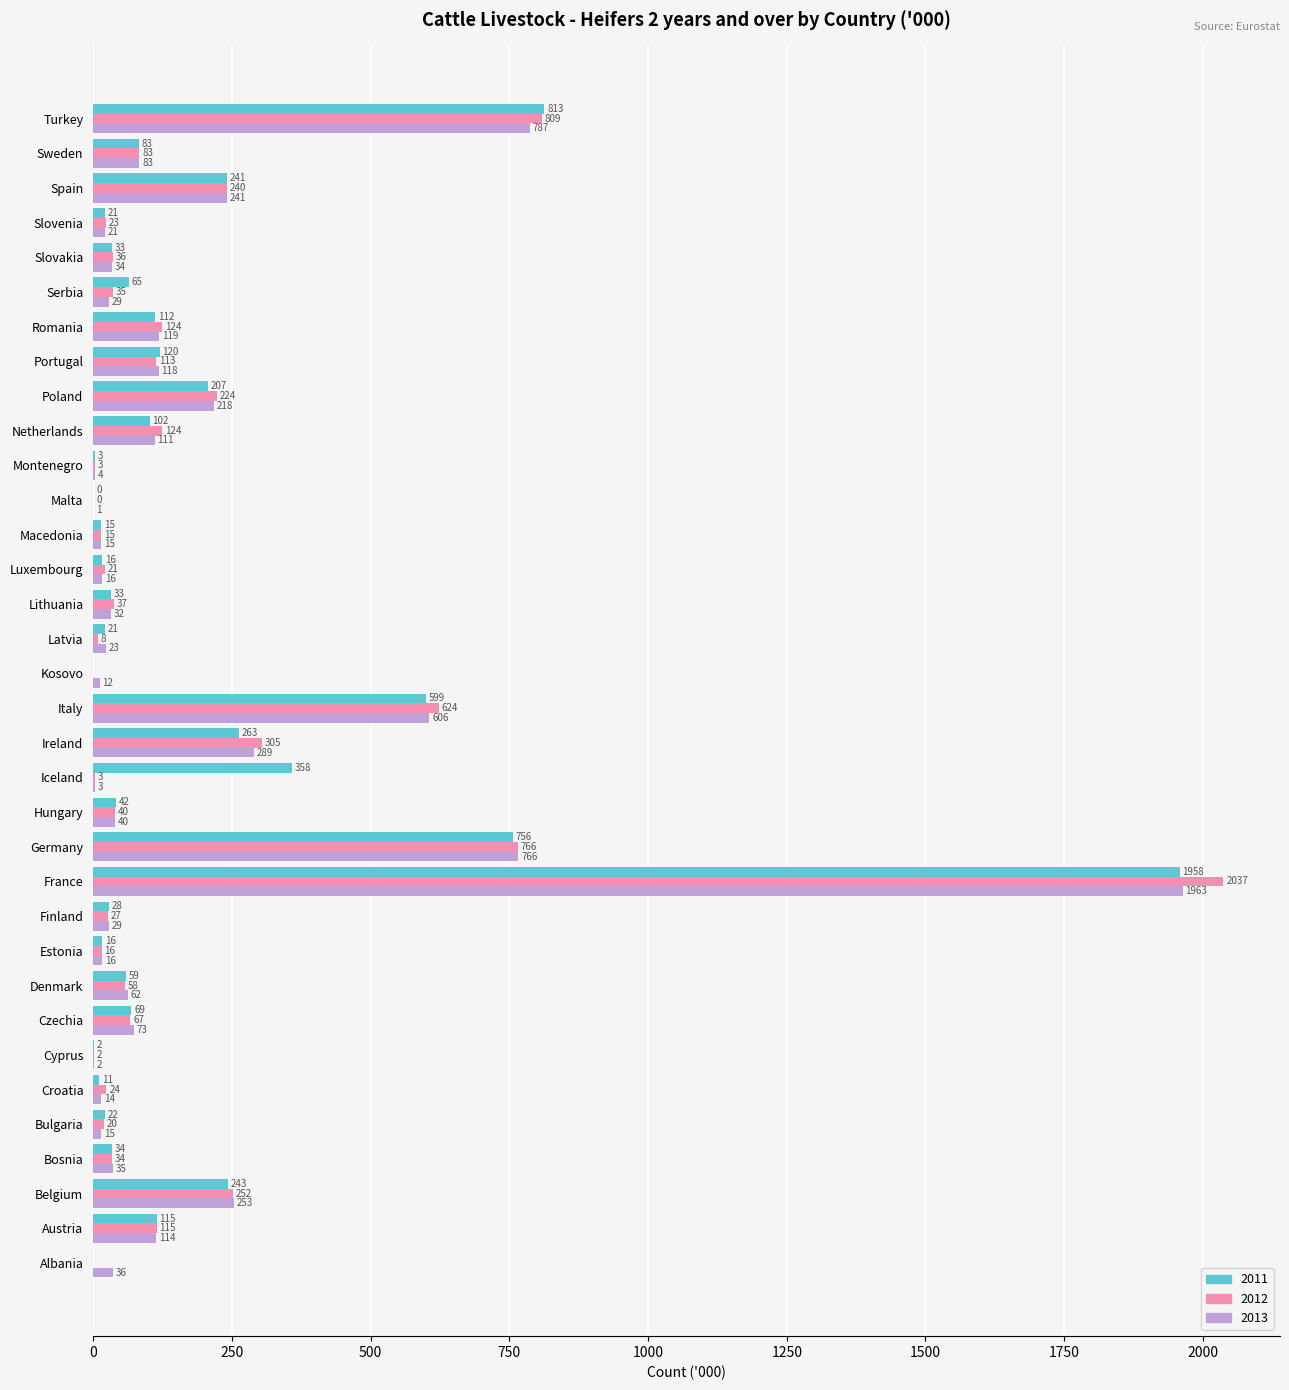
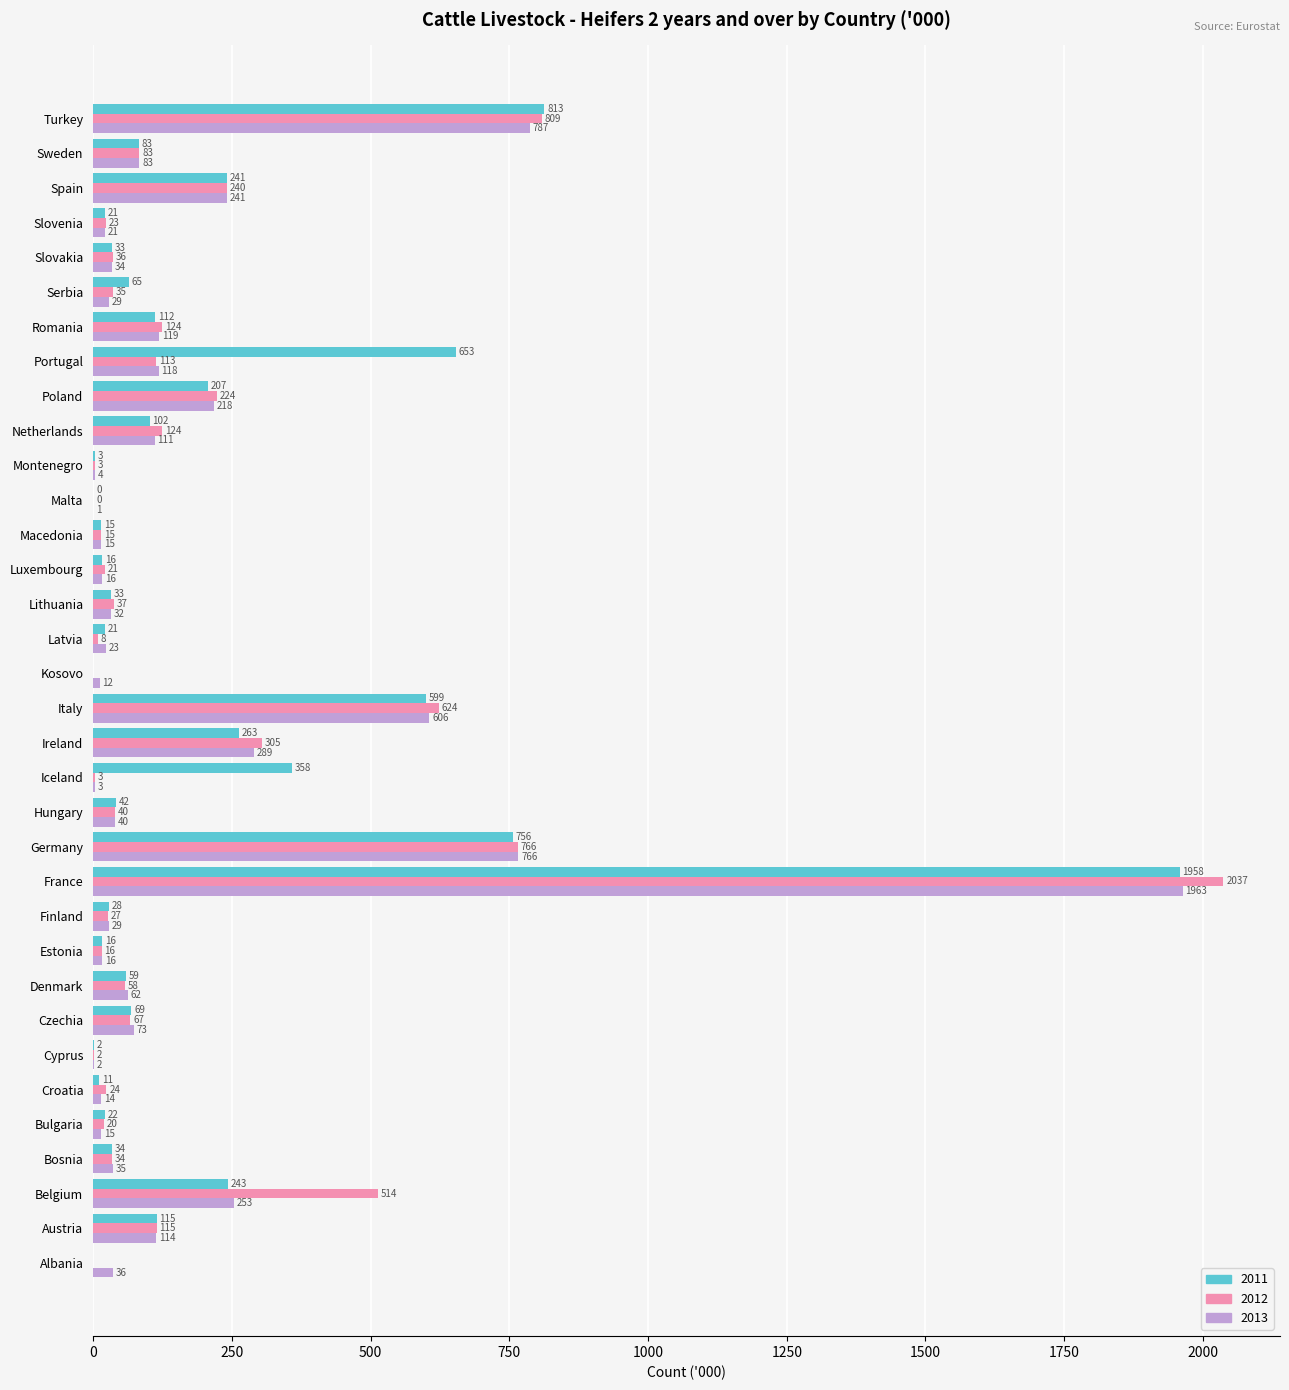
  {
    "2011": {
      "Turkey": 813,
      "Sweden": 83,
      "Spain": 241,
      "Slovenia": 21,
      "Slovakia": 33,
      "Serbia": 65,
      "Romania": 112,
-     "Portugal": 120,
+     "Portugal": 653,
      "Poland": 207,
      "Netherlands": 102,
      "Montenegro": 3,
      "Malta": 0,
      "Macedonia": 15,
      "Luxembourg": 16,
      "Lithuania": 33,
      "Latvia": 21,
      "Italy": 599,
      "Ireland": 263,
      "Iceland": 358,
      "Hungary": 42,
      "Germany": 756,
      "France": 1958,
      "Finland": 28,
      "Estonia": 16,
      "Denmark": 59,
      "Czechia": 69,
      "Cyprus": 2,
      "Croatia": 11,
      "Bulgaria": 22,
      "Bosnia": 34,
      "Belgium": 243,
      "Austria": 115
    },
    "2012": {
      "Turkey": 809,
      "Sweden": 83,
      "Spain": 240,
      "Slovenia": 23,
      "Slovakia": 36,
      "Serbia": 35,
      "Romania": 124,
      "Portugal": 113,
      "Poland": 224,
      "Netherlands": 124,
      "Montenegro": 3,
      "Malta": 0,
      "Macedonia": 15,
      "Luxembourg": 21,
      "Lithuania": 37,
      "Latvia": 8,
      "Italy": 624,
      "Ireland": 305,
      "Iceland": 3,
      "Hungary": 40,
      "Germany": 766,
      "France": 2037,
      "Finland": 27,
      "Estonia": 16,
      "Denmark": 58,
      "Czechia": 67,
      "Cyprus": 2,
      "Croatia": 24,
      "Bulgaria": 20,
      "Bosnia": 34,
-     "Belgium": 252,
+     "Belgium": 514,
      "Austria": 115
    },
    "2013": {
      "Turkey": 787,
      "Sweden": 83,
      "Spain": 241,
      "Slovenia": 21,
      "Slovakia": 34,
      "Serbia": 29,
      "Romania": 119,
      "Portugal": 118,
      "Poland": 218,
      "Netherlands": 111,
      "Montenegro": 4,
      "Malta": 1,
      "Macedonia": 15,
      "Luxembourg": 16,
      "Lithuania": 32,
      "Latvia": 23,
      "Kosovo": 12,
      "Italy": 606,
      "Ireland": 289,
      "Iceland": 3,
      "Hungary": 40,
      "Germany": 766,
      "France": 1963,
      "Finland": 29,
      "Estonia": 16,
      "Denmark": 62,
      "Czechia": 73,
      "Cyprus": 2,
      "Croatia": 14,
      "Bulgaria": 15,
      "Bosnia": 35,
      "Belgium": 253,
      "Austria": 114,
      "Albania": 36
    }
  }
